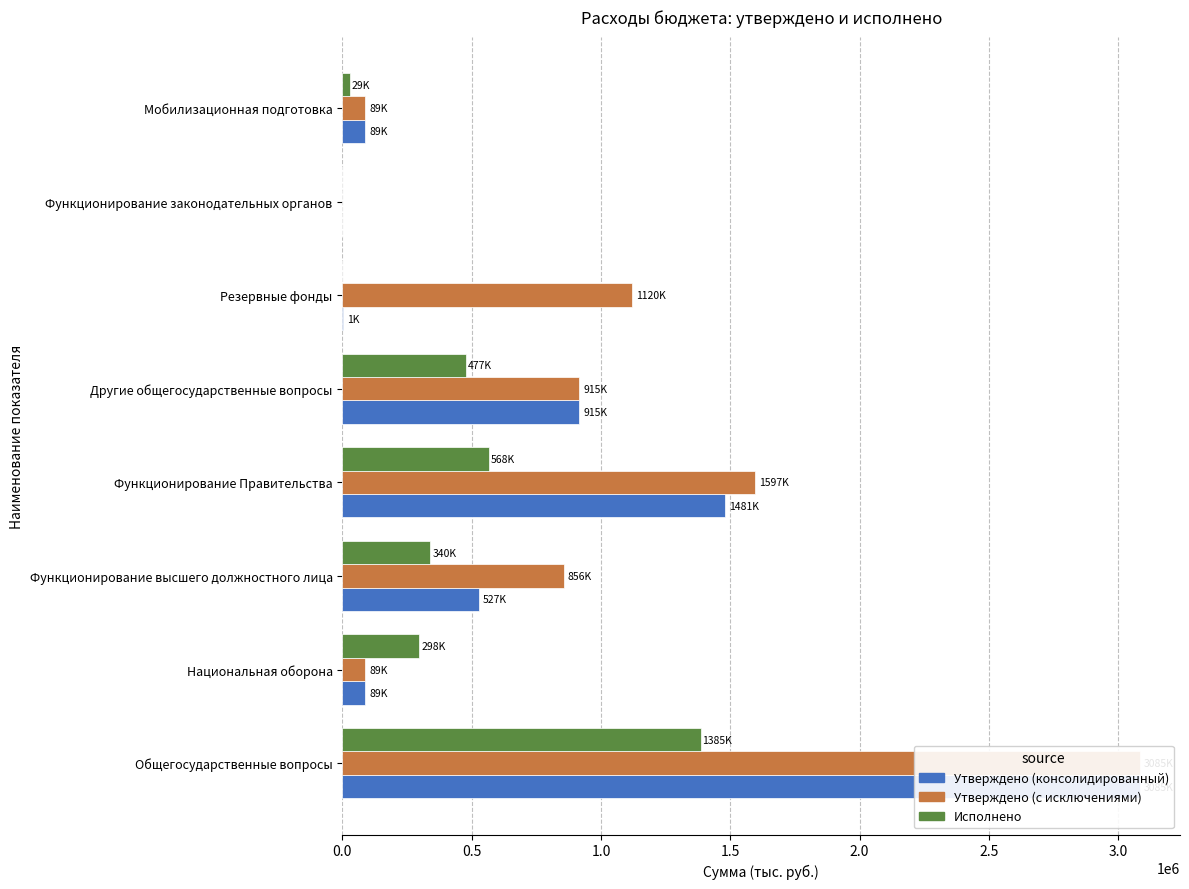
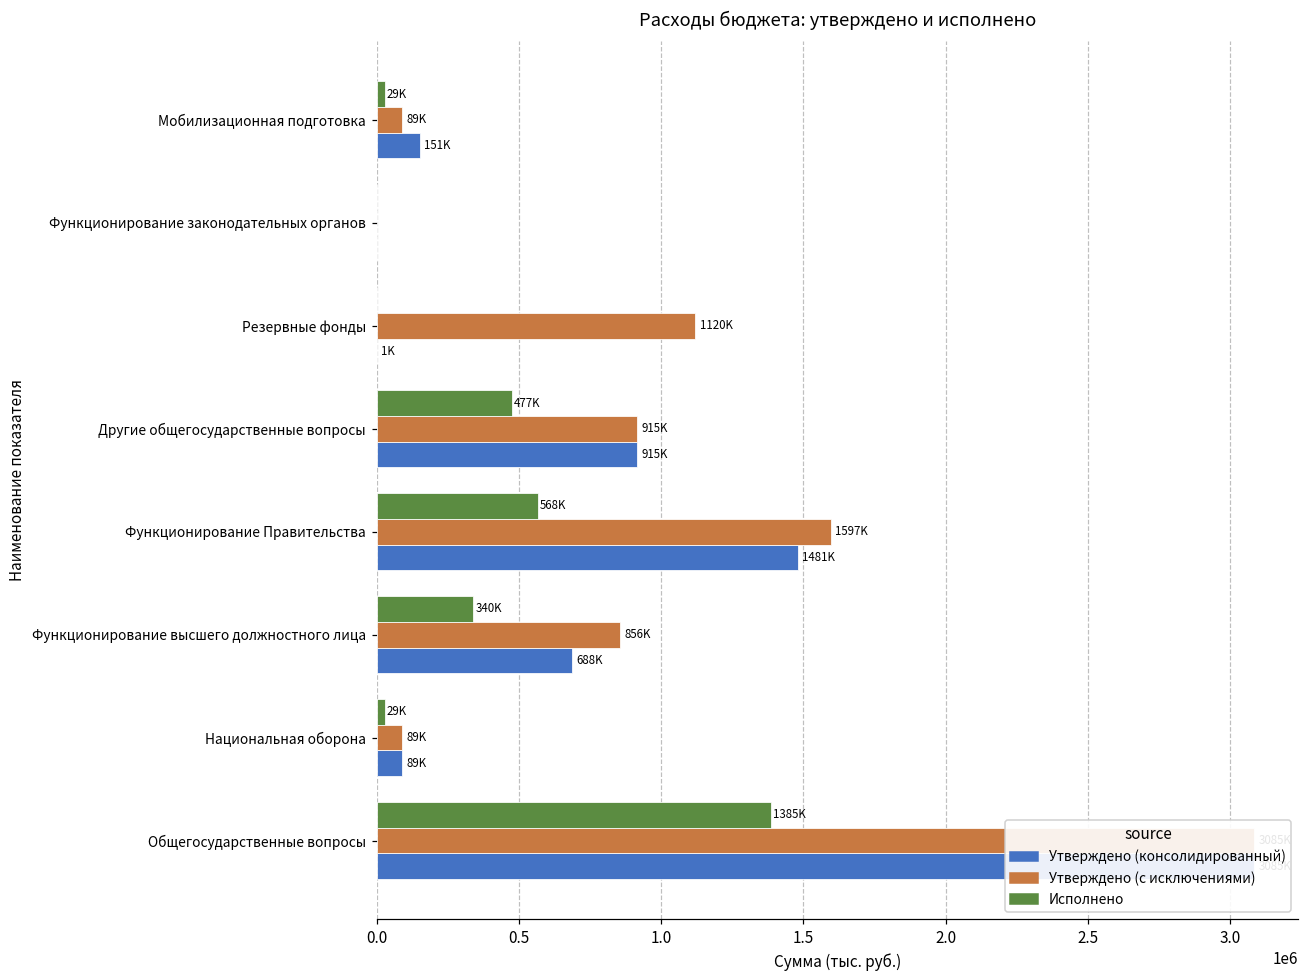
  {
    "Утверждено (консолидированный)": {
-     "Мобилизационная подготовка": "89K",
+     "Мобилизационная подготовка": "151K",
      "Резервные фонды": "1K",
      "Другие общегосударственные вопросы": "915K",
      "Функционирование Правительства": "1481K",
-     "Функционирование высшего должностного лица": "527K",
+     "Функционирование высшего должностного лица": "688K",
      "Национальная оборона": "89K"
    },
    "Утверждено (с исключениями)": {
      "Мобилизационная подготовка": "89K",
      "Резервные фонды": "1120K",
      "Другие общегосударственные вопросы": "915K",
      "Функционирование Правительства": "1597K",
      "Функционирование высшего должностного лица": "856K",
      "Национальная оборона": "89K"
    },
    "Исполнено": {
      "Мобилизационная подготовка": "29K",
      "Другие общегосударственные вопросы": "477K",
      "Функционирование Правительства": "568K",
      "Функционирование высшего должностного лица": "340K",
-     "Национальная оборона": "298K",
+     "Национальная оборона": "29K",
      "Общегосударственные вопросы": "1385K"
    }
  }
